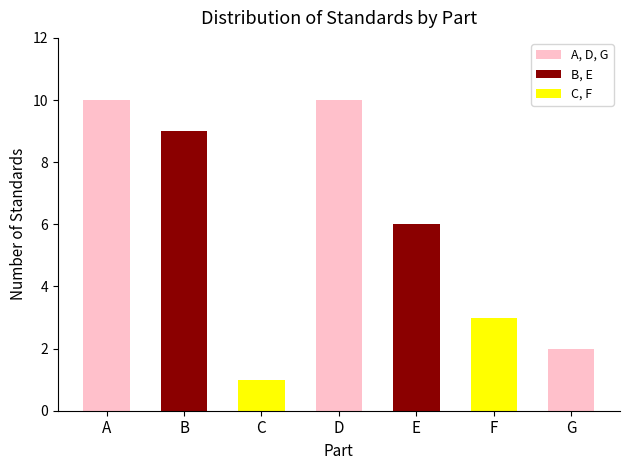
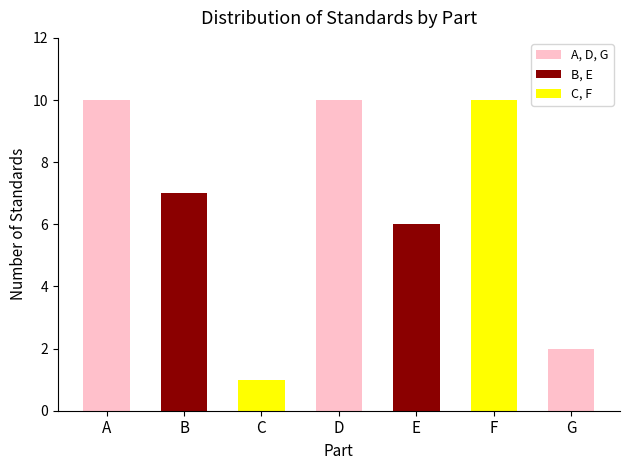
  {
    "A": 10,
-   "B": 9,
+   "B": 7,
    "C": 1,
    "D": 10,
    "E": 6,
-   "F": 3,
+   "F": 10,
    "G": 2
  }
